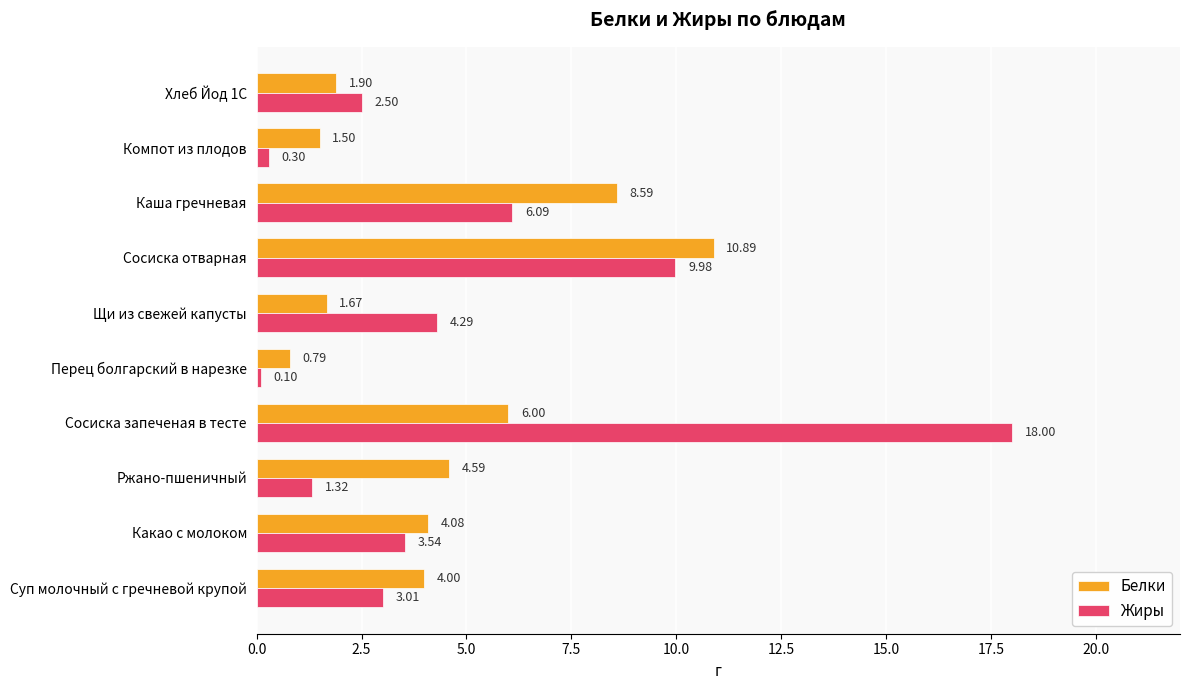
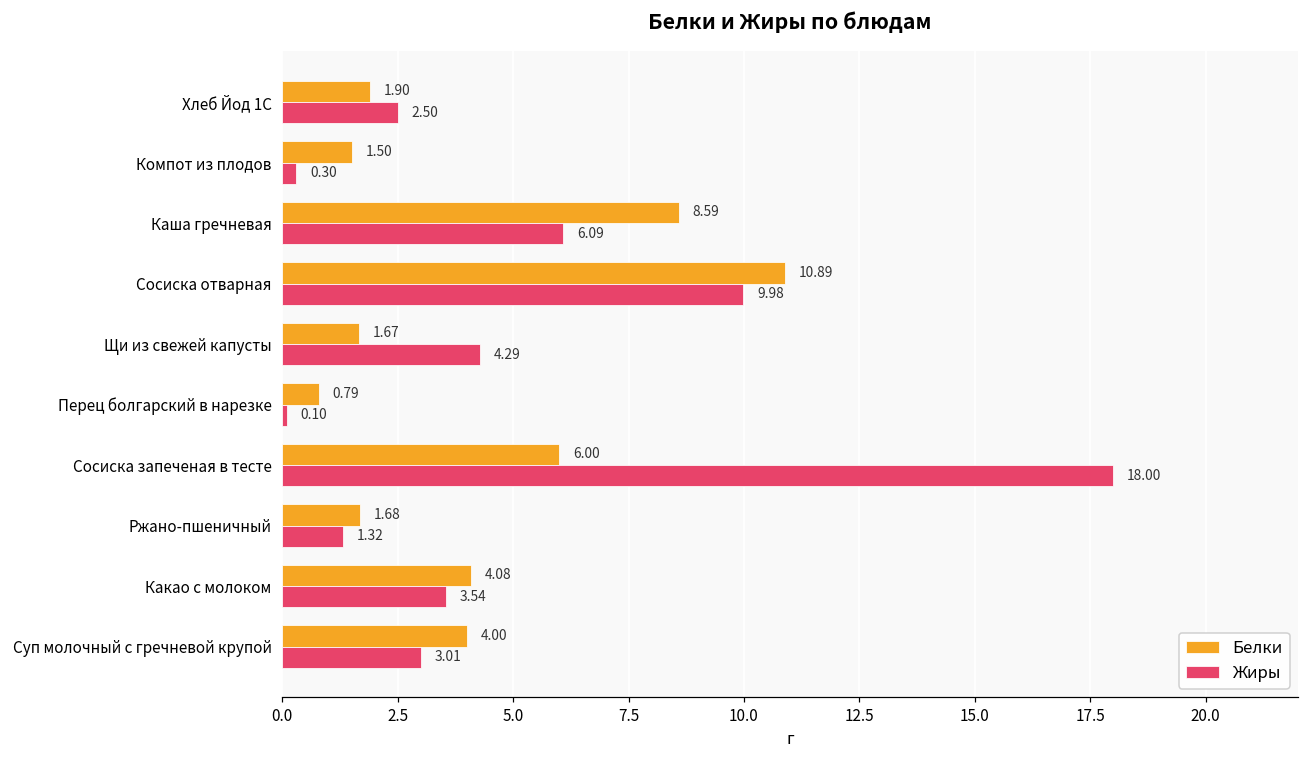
  {
    "Белки": {
      "Хлеб Йод 1С": 1.90,
      "Компот из плодов": 1.50,
      "Каша гречневая": 8.59,
      "Сосиска отварная": 10.89,
      "Щи из свежей капусты": 1.67,
      "Перец болгарский в нарезке": 0.79,
      "Сосиска запеченая в тесте": 6.00,
-     "Ржано-пшеничный": 4.59,
+     "Ржано-пшеничный": 1.68,
      "Какао с молоком": 4.08,
      "Суп молочный с гречневой крупой": 4.00
    },
    "Жиры": {
      "Хлеб Йод 1С": 2.50,
      "Компот из плодов": 0.30,
      "Каша гречневая": 6.09,
      "Сосиска отварная": 9.98,
      "Щи из свежей капусты": 4.29,
      "Перец болгарский в нарезке": 0.10,
      "Сосиска запеченая в тесте": 18.00,
      "Ржано-пшеничный": 1.32,
      "Какао с молоком": 3.54,
      "Суп молочный с гречневой крупой": 3.01
    }
  }
